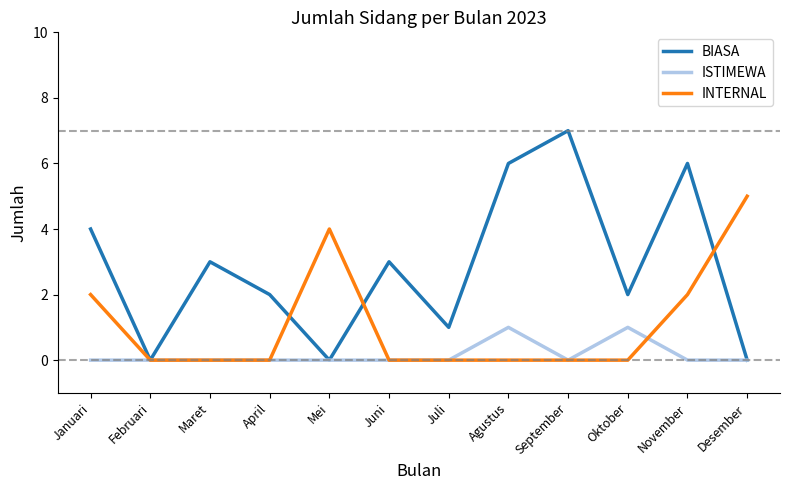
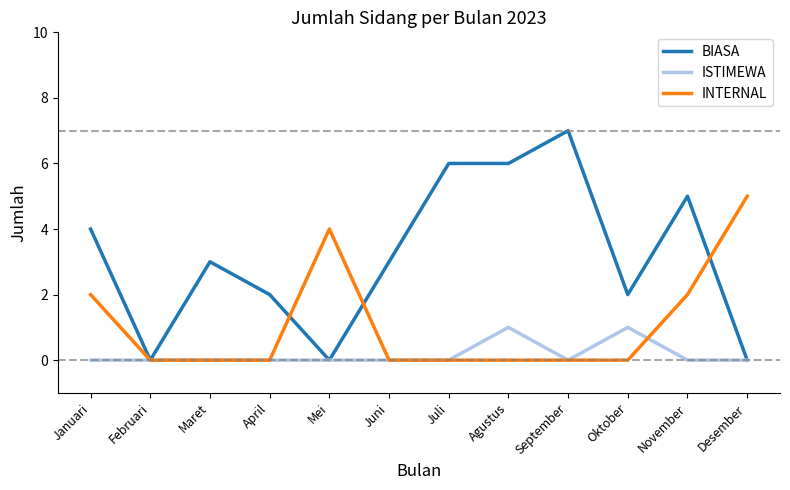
  {
    "BIASA": {
      "Januari": 4,
      "Maret": 3,
      "April": 2,
      "Juni": 3,
-     "Juli": 1,
+     "Juli": 6,
      "Agustus": 6,
      "September": 7,
      "Oktober": 2,
-     "November": 6
+     "November": 5
    },
    "ISTIMEWA": {
      "Januari": 0,
      "Agustus": 1,
      "Oktober": 1,
      "November": 0
    },
    "INTERNAL": {
      "Januari": 2,
      "Mei": 4,
      "Agustus": 0,
      "Oktober": 0,
      "November": 2,
      "Desember": 5
    }
  }
